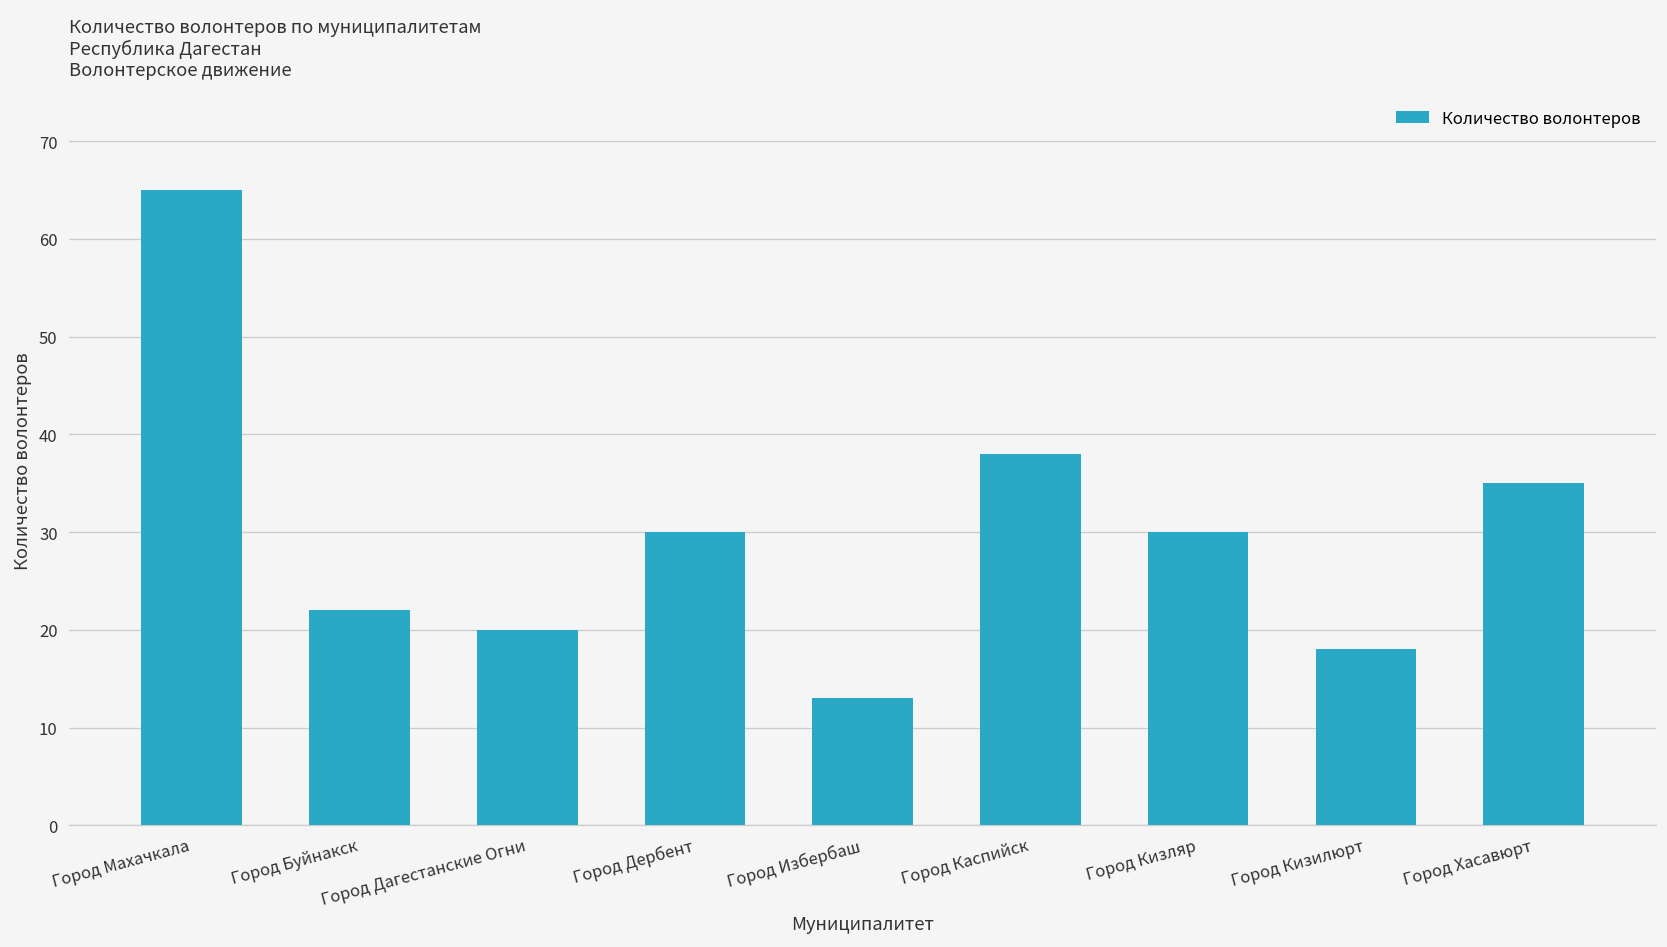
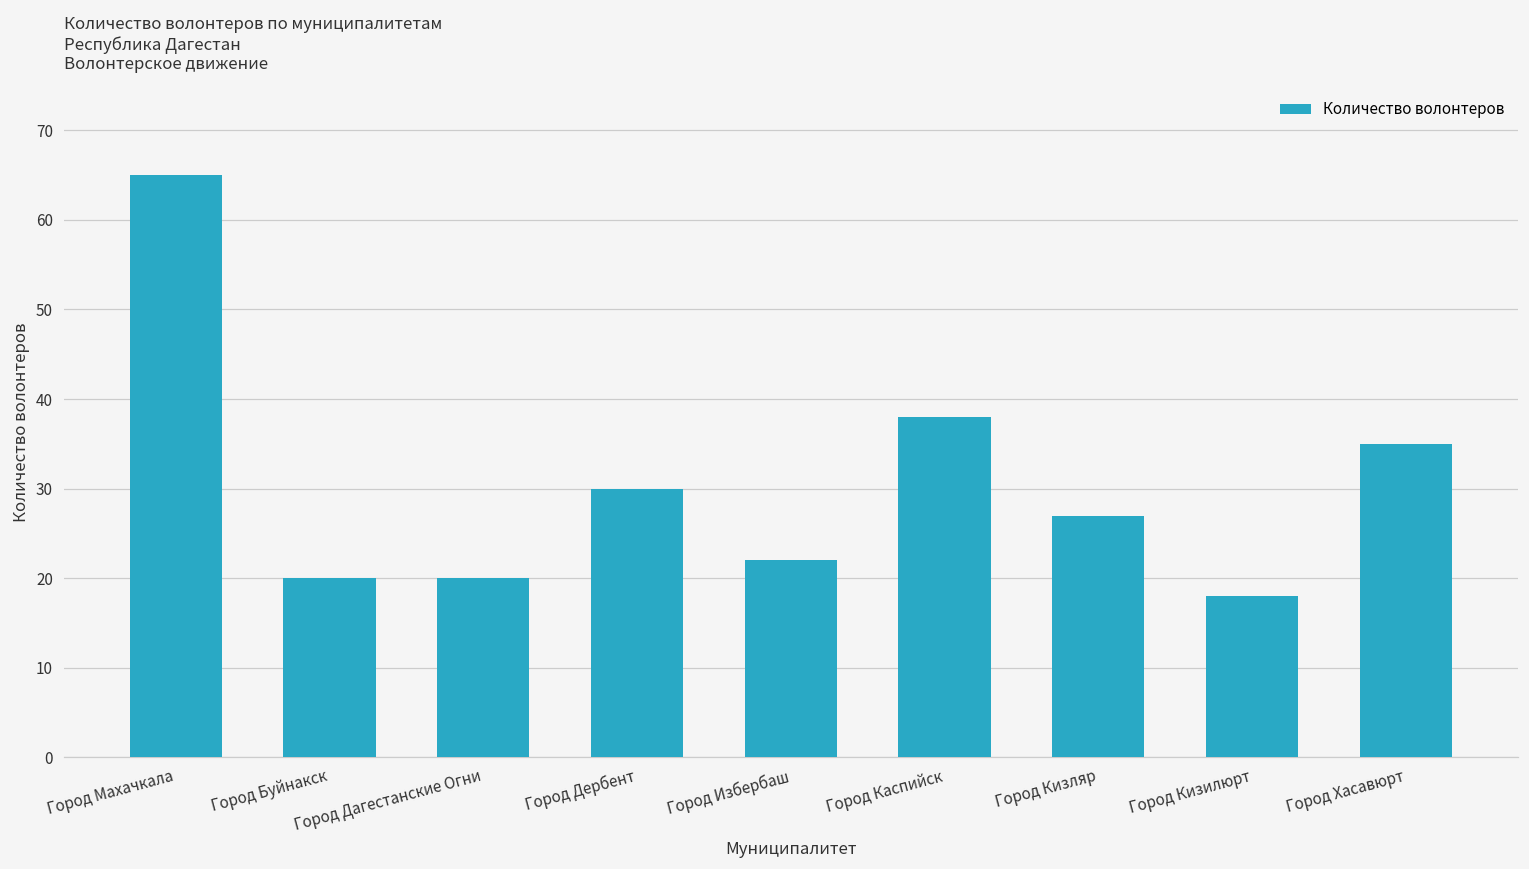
  {
    "Город Махачкала": 65,
-   "Город Буйнакск": 22,
+   "Город Буйнакск": 20,
    "Город Дагестанские Огни": 20,
    "Город Дербент": 30,
-   "Город Избербаш": 13,
+   "Город Избербаш": 22,
    "Город Каспийск": 38,
-   "Город Кизляр": 30,
+   "Город Кизляр": 27,
    "Город Кизилюрт": 18,
    "Город Хасавюрт": 35
  }
